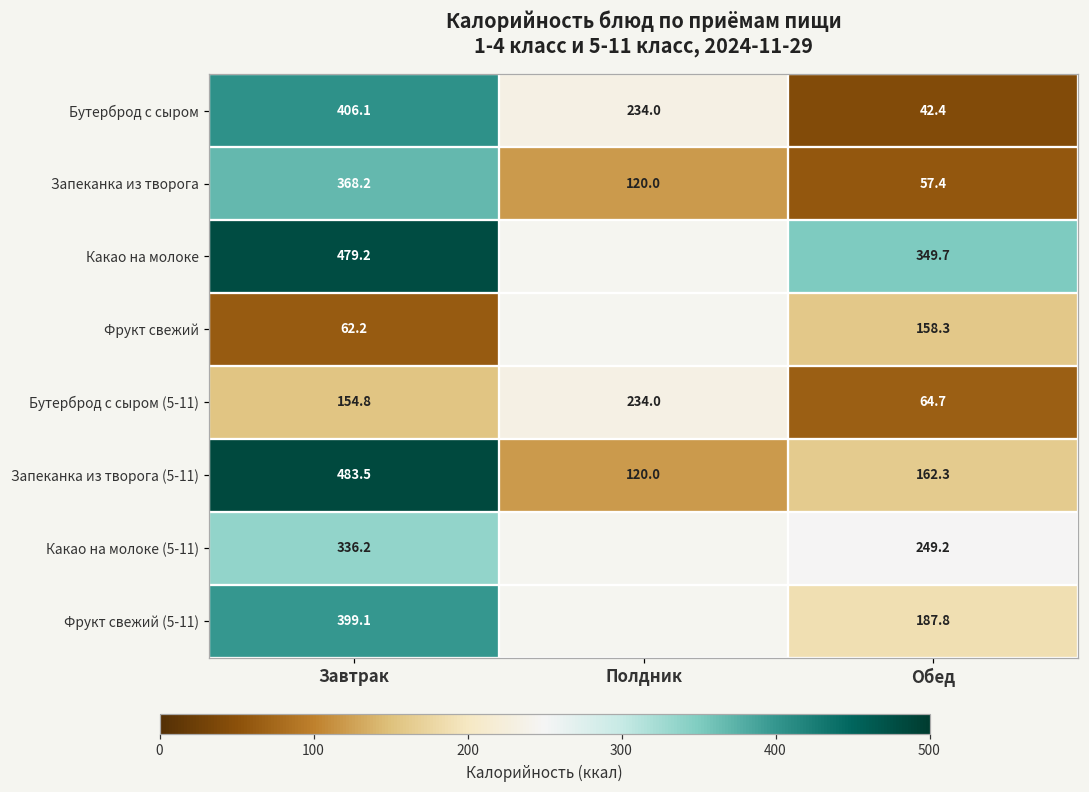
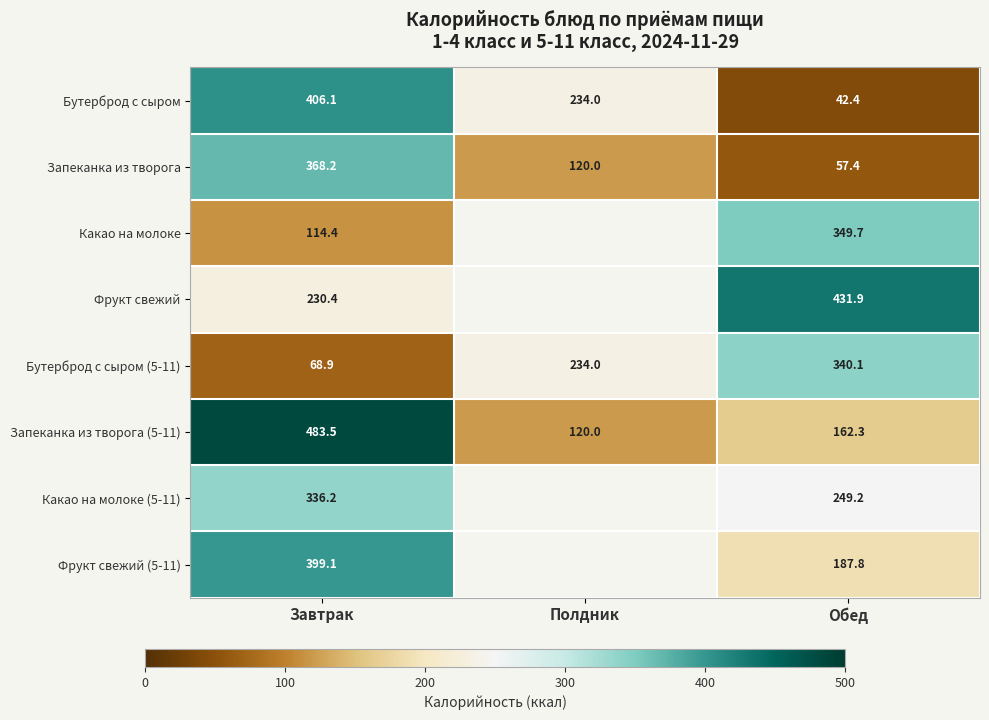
  {
    "Бутерброд с сыром": {
      "Завтрак": 406.1,
      "Полдник": 234.0,
      "Обед": 42.4
    },
    "Запеканка из творога": {
      "Завтрак": 368.2,
      "Полдник": 120.0,
      "Обед": 57.4
    },
    "Какао на молоке": {
-     "Завтрак": 479.2,
+     "Завтрак": 114.4,
      "Обед": 349.7
    },
    "Фрукт свежий": {
-     "Завтрак": 62.2,
-     "Обед": 158.3
+     "Завтрак": 230.4,
+     "Обед": 431.9
    },
    "Бутерброд с сыром (5-11)": {
-     "Завтрак": 154.8,
+     "Завтрак": 68.9,
      "Полдник": 234.0,
-     "Обед": 64.7
+     "Обед": 340.1
    },
    "Запеканка из творога (5-11)": {
      "Завтрак": 483.5,
      "Полдник": 120.0,
      "Обед": 162.3
    },
    "Какао на молоке (5-11)": {
      "Завтрак": 336.2,
      "Обед": 249.2
    },
    "Фрукт свежий (5-11)": {
      "Завтрак": 399.1,
      "Обед": 187.8
    }
  }
